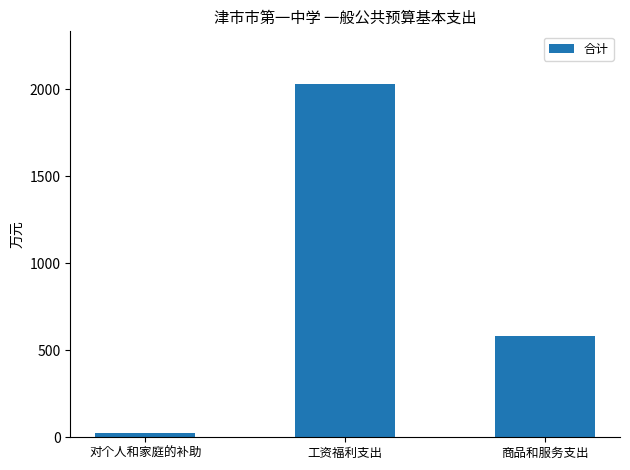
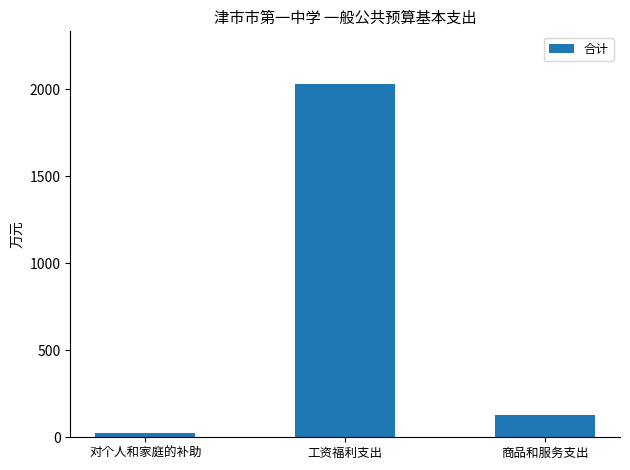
  {
    "对个人和家庭的补助": 30,
    "工资福利支出": 2030,
-   "商品和服务支出": 580
+   "商品和服务支出": 130
  }
